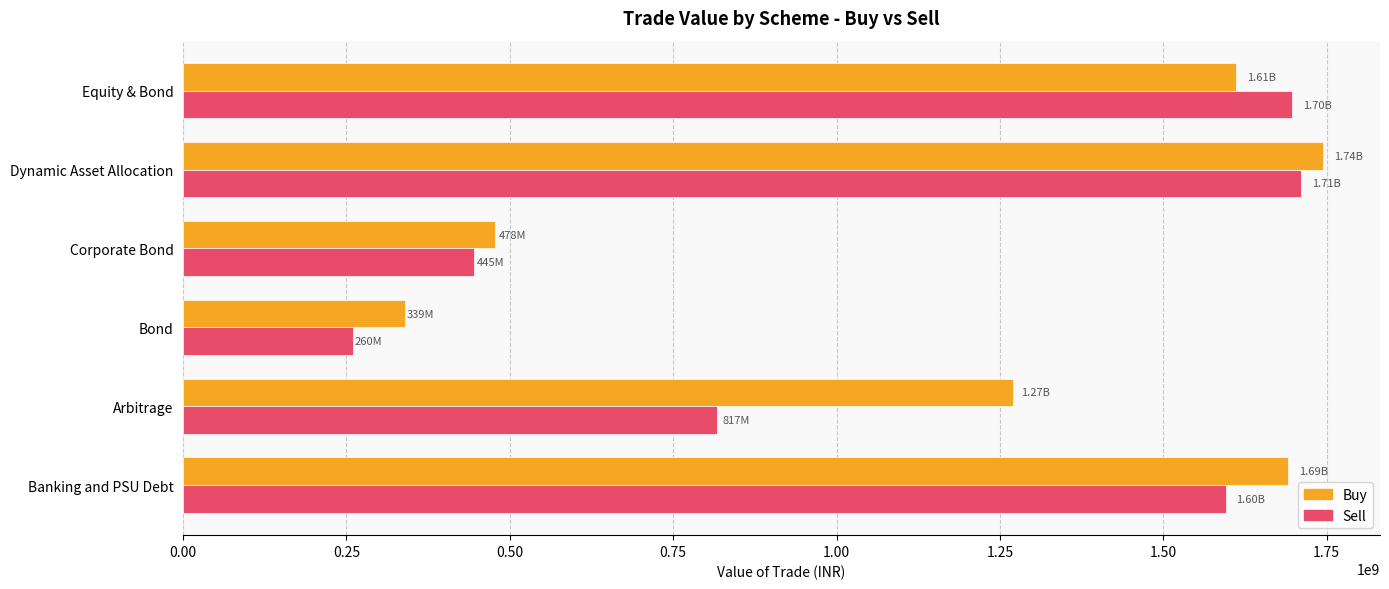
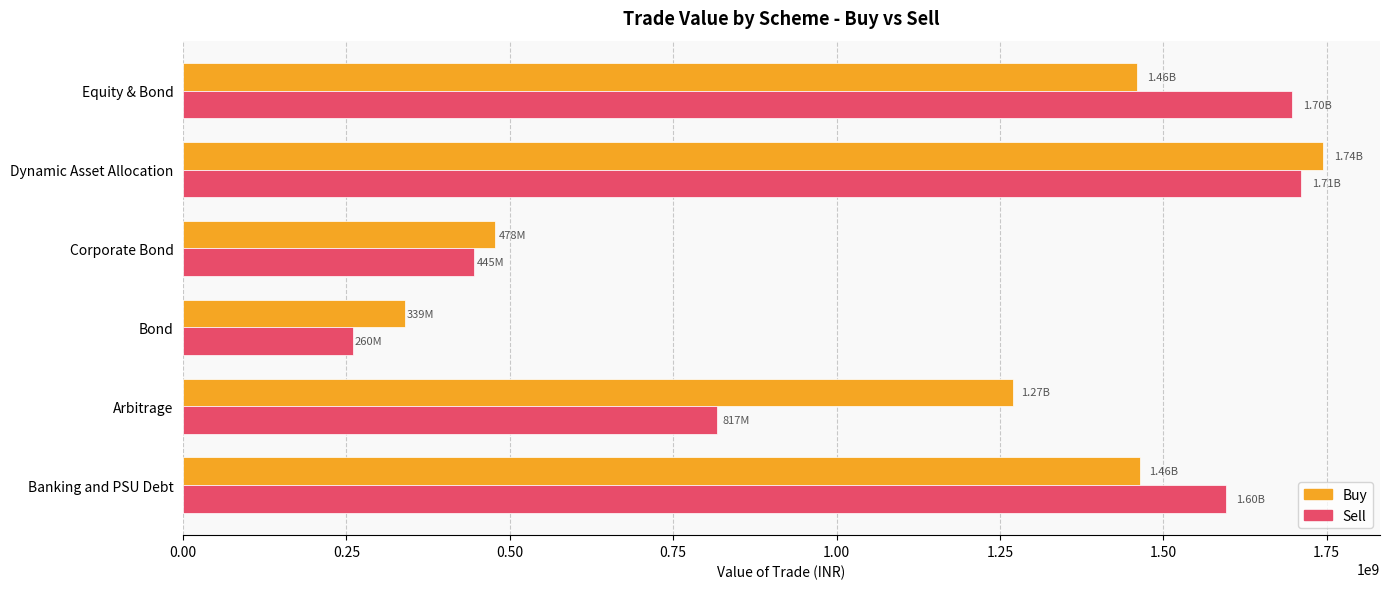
  {
    "Buy": {
-     "Equity & Bond": "1.61B",
+     "Equity & Bond": "1.46B",
      "Dynamic Asset Allocation": "1.74B",
      "Corporate Bond": "478M",
      "Bond": "339M",
      "Arbitrage": "1.27B",
-     "Banking and PSU Debt": "1.69B"
+     "Banking and PSU Debt": "1.46B"
    },
    "Sell": {
      "Equity & Bond": "1.70B",
      "Dynamic Asset Allocation": "1.71B",
      "Corporate Bond": "445M",
      "Bond": "260M",
      "Arbitrage": "817M",
      "Banking and PSU Debt": "1.60B"
    }
  }
